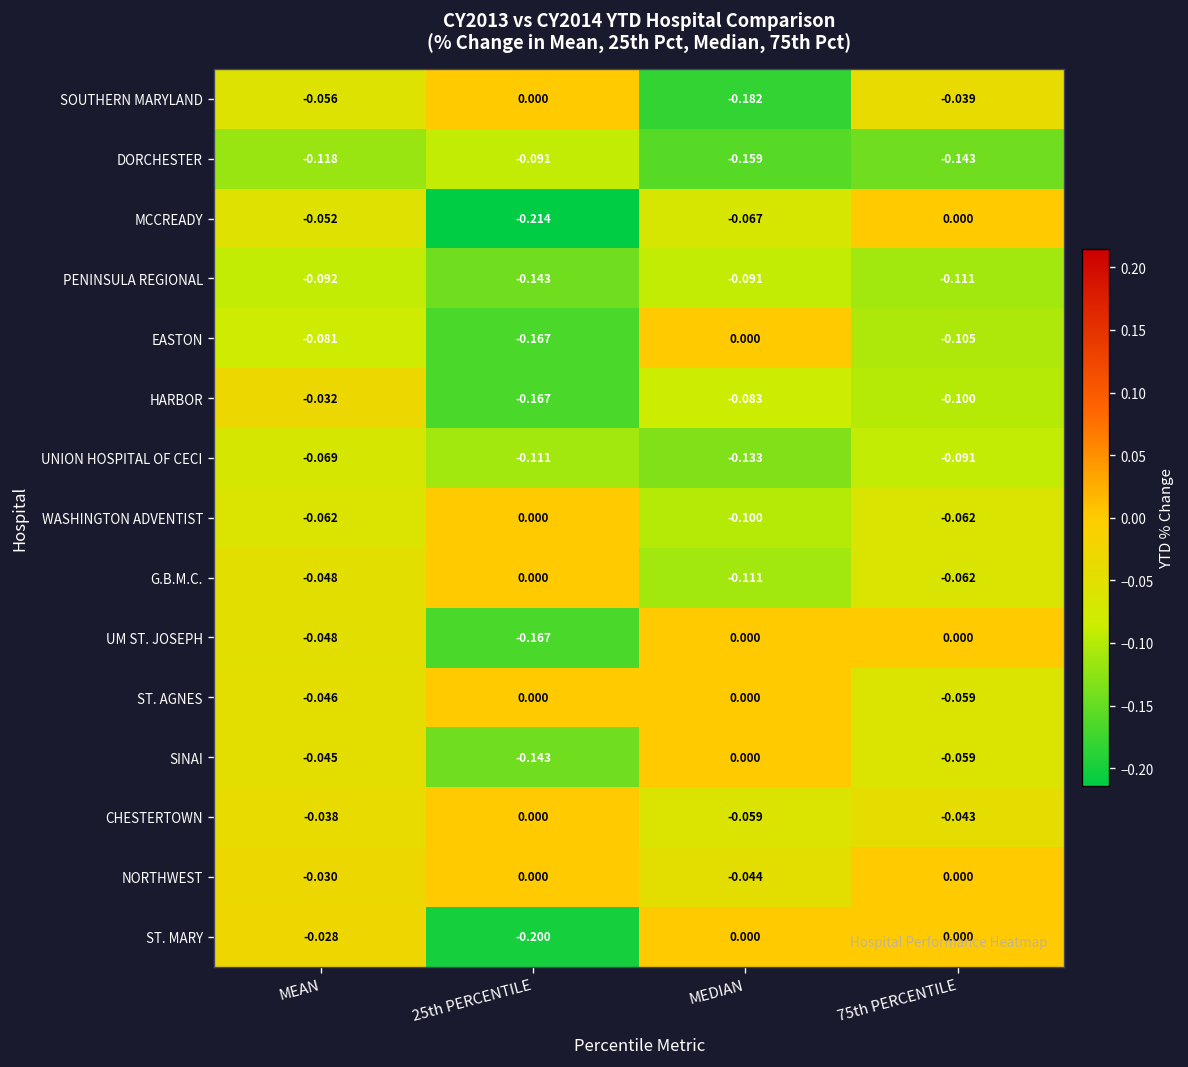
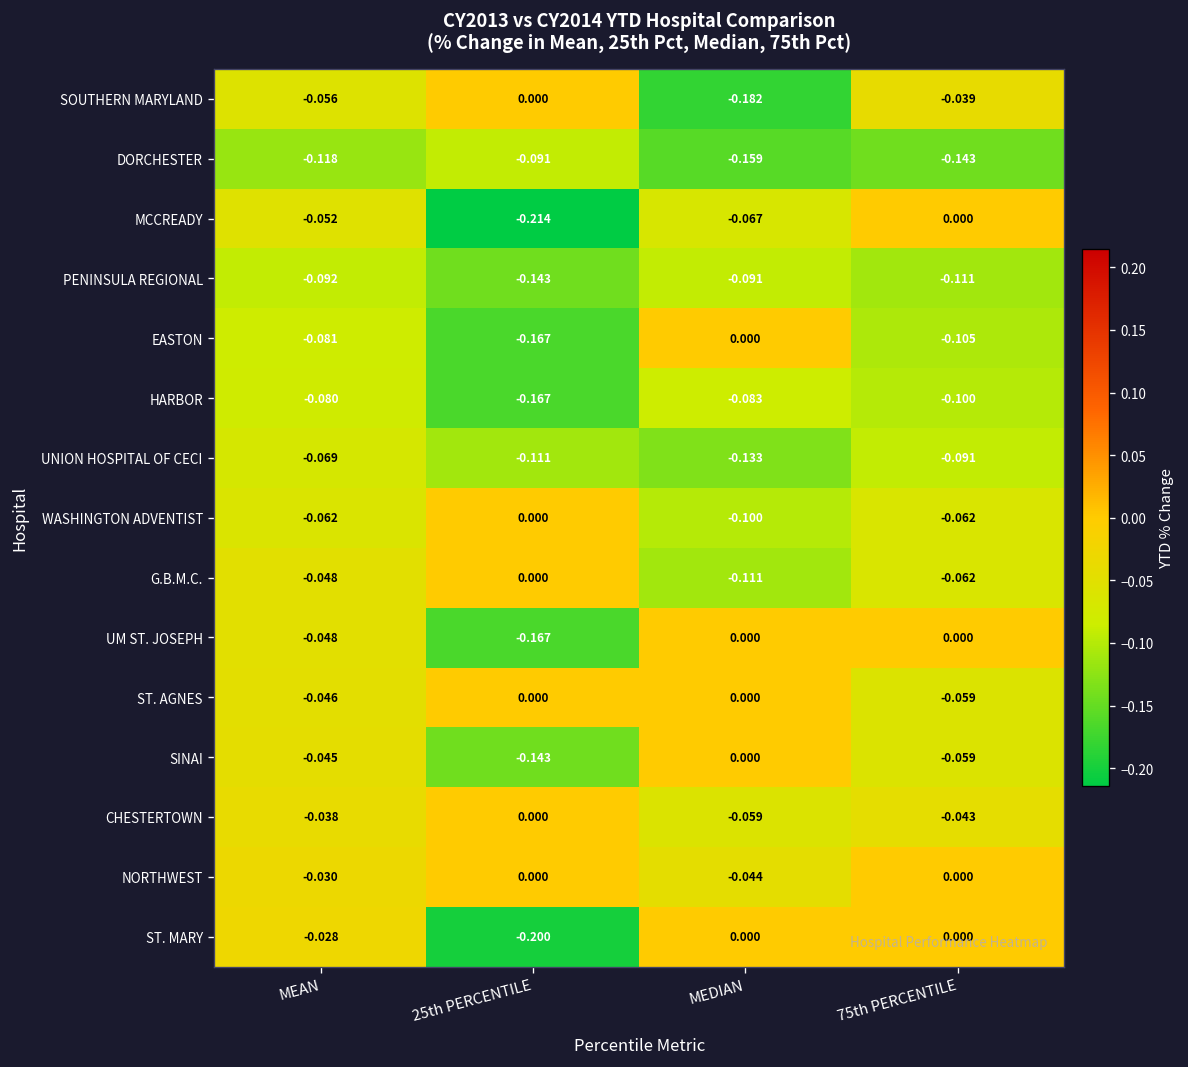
  {
    "SOUTHERN MARYLAND": {
      "MEAN": -0.056,
      "25th PERCENTILE": 0.000,
      "MEDIAN": -0.182,
      "75th PERCENTILE": -0.039
    },
    "DORCHESTER": {
      "MEAN": -0.118,
      "25th PERCENTILE": -0.091,
      "MEDIAN": -0.159,
      "75th PERCENTILE": -0.143
    },
    "MCCREADY": {
      "MEAN": -0.052,
      "25th PERCENTILE": -0.214,
      "MEDIAN": -0.067,
      "75th PERCENTILE": 0.000
    },
    "PENINSULA REGIONAL": {
      "MEAN": -0.092,
      "25th PERCENTILE": -0.143,
      "MEDIAN": -0.091,
      "75th PERCENTILE": -0.111
    },
    "EASTON": {
      "MEAN": -0.081,
      "25th PERCENTILE": -0.167,
      "MEDIAN": 0.000,
      "75th PERCENTILE": -0.105
    },
    "HARBOR": {
-     "MEAN": -0.032,
+     "MEAN": -0.080,
      "25th PERCENTILE": -0.167,
      "MEDIAN": -0.083,
      "75th PERCENTILE": -0.100
    },
    "UNION HOSPITAL OF CECI": {
      "MEAN": -0.069,
      "25th PERCENTILE": -0.111,
      "MEDIAN": -0.133,
      "75th PERCENTILE": -0.091
    },
    "WASHINGTON ADVENTIST": {
      "MEAN": -0.062,
      "25th PERCENTILE": 0.000,
      "MEDIAN": -0.100,
      "75th PERCENTILE": -0.062
    },
    "G.B.M.C.": {
      "MEAN": -0.048,
      "25th PERCENTILE": 0.000,
      "MEDIAN": -0.111,
      "75th PERCENTILE": -0.062
    },
    "UM ST. JOSEPH": {
      "MEAN": -0.048,
      "25th PERCENTILE": -0.167,
      "MEDIAN": 0.000,
      "75th PERCENTILE": 0.000
    },
    "ST. AGNES": {
      "MEAN": -0.046,
      "25th PERCENTILE": 0.000,
      "MEDIAN": 0.000,
      "75th PERCENTILE": -0.059
    },
    "SINAI": {
      "MEAN": -0.045,
      "25th PERCENTILE": -0.143,
      "MEDIAN": 0.000,
      "75th PERCENTILE": -0.059
    },
    "CHESTERTOWN": {
      "MEAN": -0.038,
      "25th PERCENTILE": 0.000,
      "MEDIAN": -0.059,
      "75th PERCENTILE": -0.043
    },
    "NORTHWEST": {
      "MEAN": -0.030,
      "25th PERCENTILE": 0.000,
      "MEDIAN": -0.044,
      "75th PERCENTILE": 0.000
    },
    "ST. MARY": {
      "MEAN": -0.028,
      "25th PERCENTILE": -0.200,
      "MEDIAN": 0.000
    }
  }
